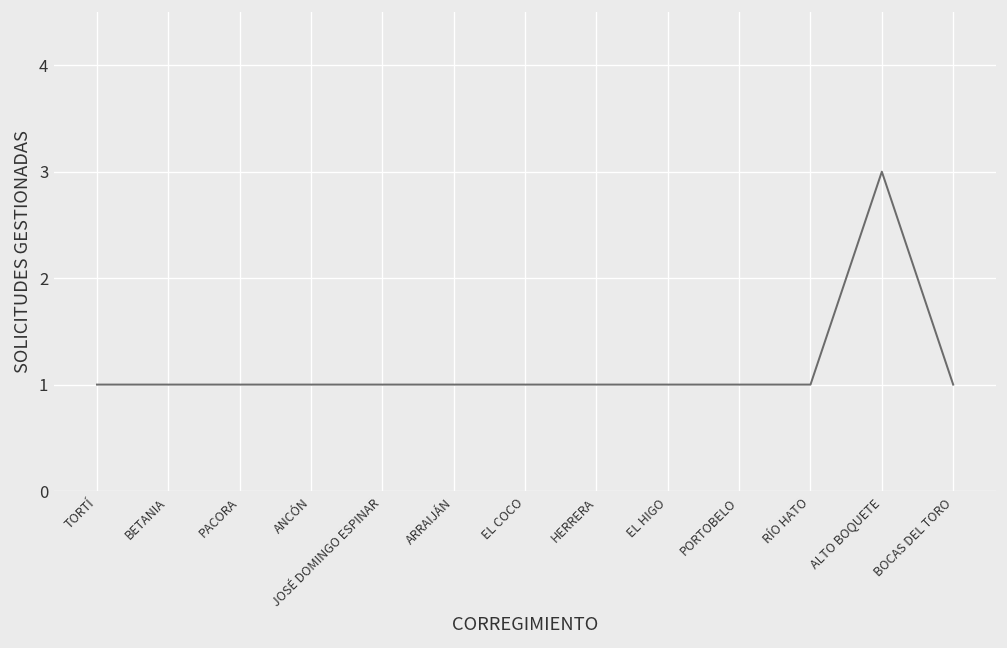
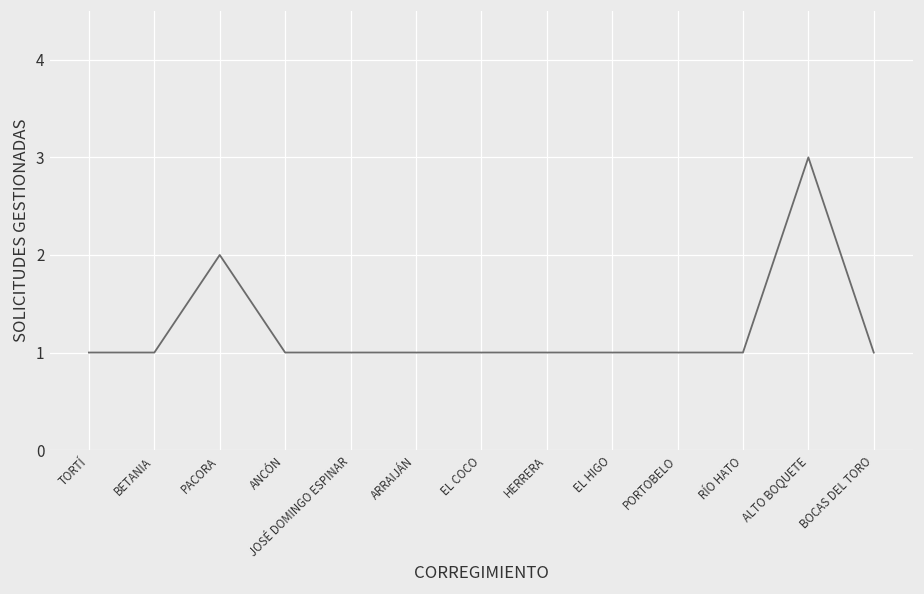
  {
    "TORTÍ": 1,
    "BETANIA": 1,
-   "PACORA": 1,
+   "PACORA": 2,
    "ANCÓN": 1,
    "JOSÉ DOMINGO ESPINAR": 1,
    "ARRAIJÁN": 1,
    "EL COCO": 1,
    "HERRERA": 1,
    "EL HIGO": 1,
    "PORTOBELO": 1,
    "RÍO HATO": 1,
    "ALTO BOQUETE": 3,
    "BOCAS DEL TORO": 1
  }
